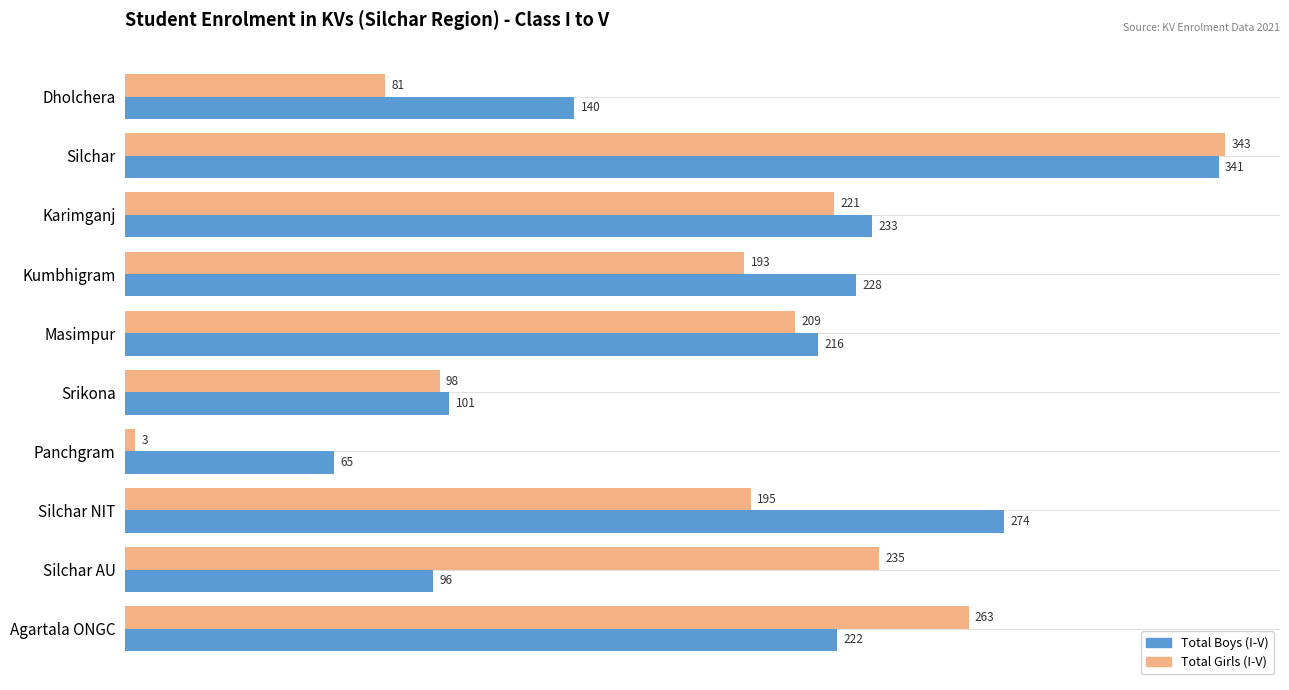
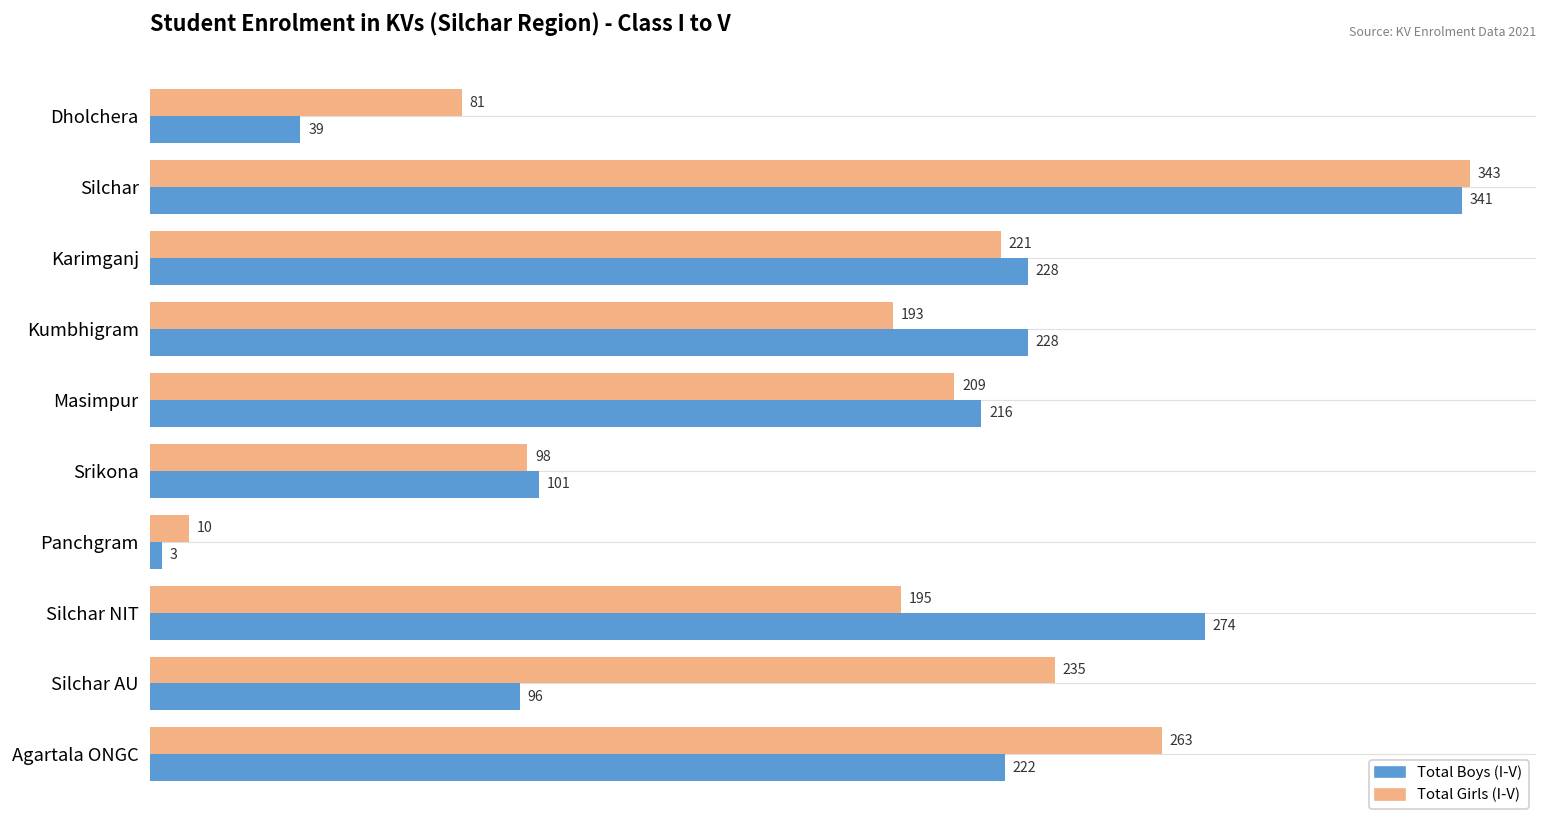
  {
    "Total Boys (I-V)": {
-     "Dholchera": 140,
+     "Dholchera": 39,
      "Silchar": 341,
-     "Karimganj": 233,
+     "Karimganj": 228,
      "Kumbhigram": 228,
      "Masimpur": 216,
      "Srikona": 101,
-     "Panchgram": 65,
+     "Panchgram": 3,
      "Silchar NIT": 274,
      "Silchar AU": 96,
      "Agartala ONGC": 222
    },
    "Total Girls (I-V)": {
      "Dholchera": 81,
      "Silchar": 343,
      "Karimganj": 221,
      "Kumbhigram": 193,
      "Masimpur": 209,
      "Srikona": 98,
-     "Panchgram": 3,
+     "Panchgram": 10,
      "Silchar NIT": 195,
      "Silchar AU": 235,
      "Agartala ONGC": 263
    }
  }
